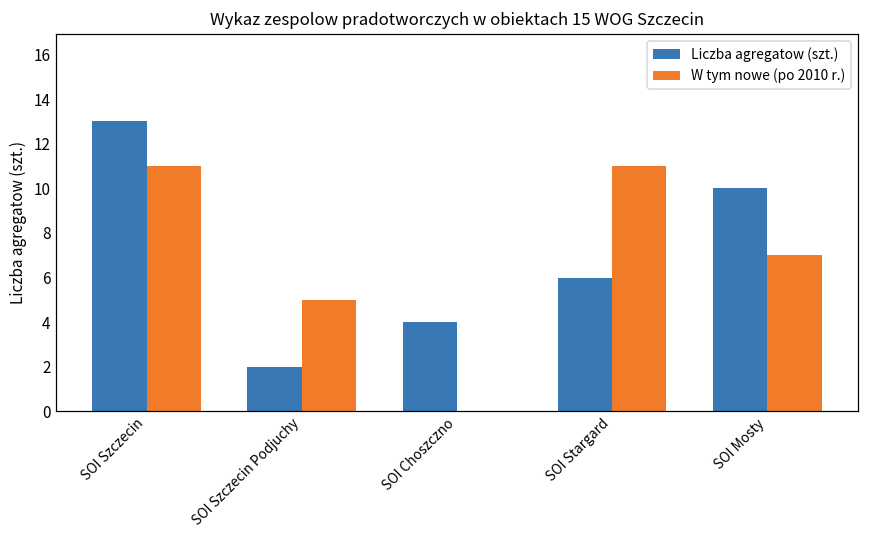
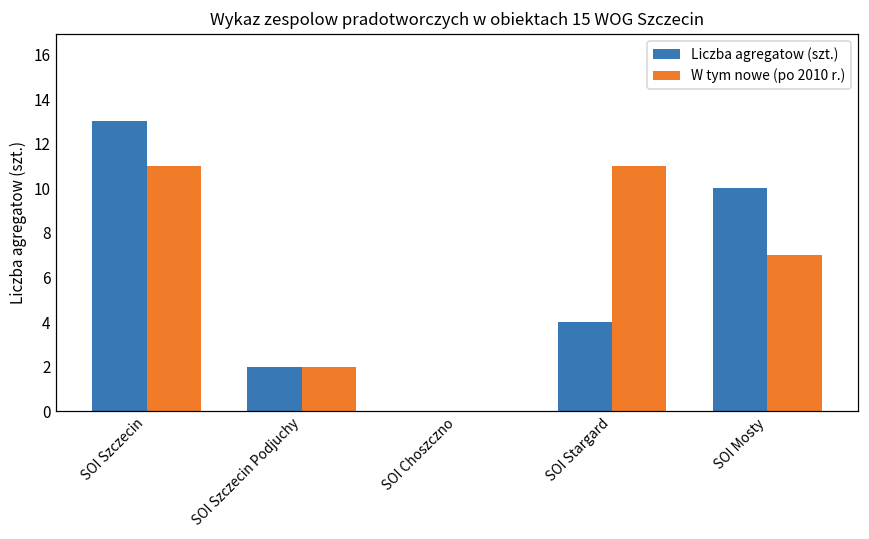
  {
    "Liczba agregatow (szt.)": {
      "SOI Szczecin": 13,
      "SOI Szczecin Podjuchy": 2,
-     "SOI Choszczno": 4,
-     "SOI Stargard": 6,
+     "SOI Choszczno": 0,
+     "SOI Stargard": 4,
      "SOI Mosty": 10
    },
    "W tym nowe (po 2010 r.)": {
      "SOI Szczecin": 11,
-     "SOI Szczecin Podjuchy": 5,
+     "SOI Szczecin Podjuchy": 2,
      "SOI Choszczno": 0,
      "SOI Stargard": 11,
      "SOI Mosty": 7
    }
  }
